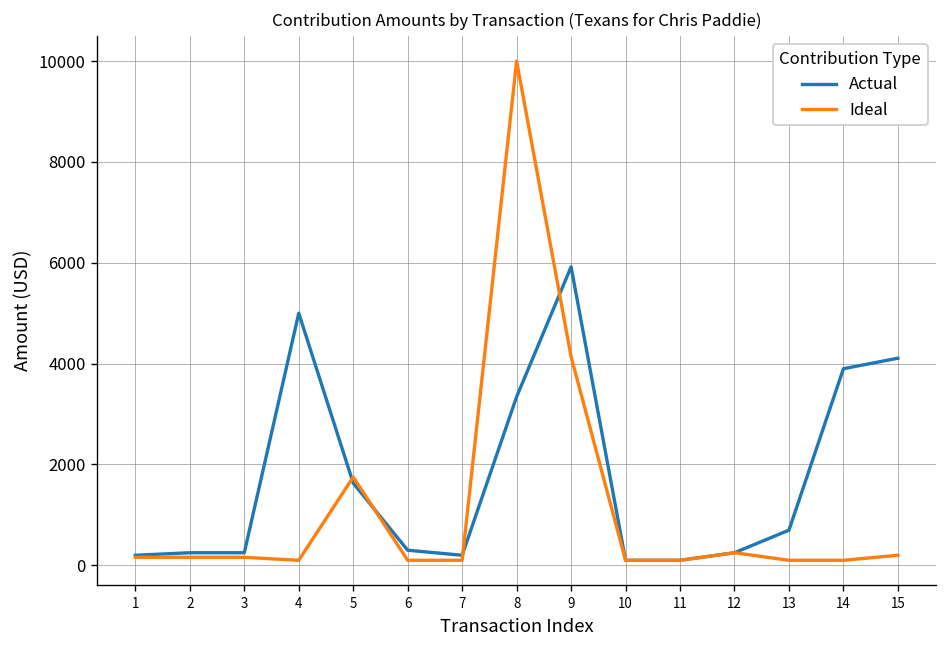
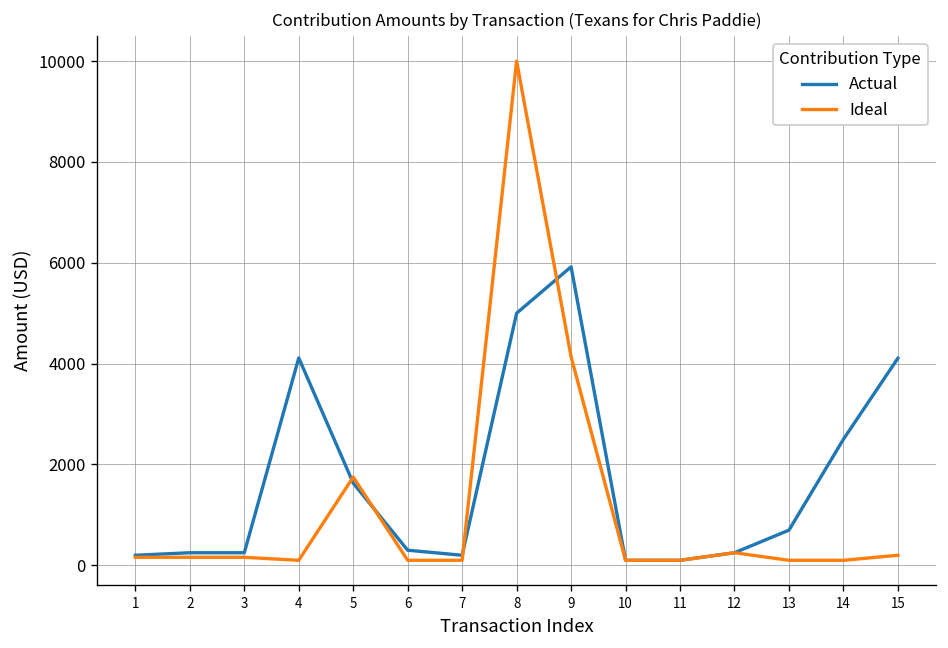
  {
    "Actual": {
      "2": 300,
      "3": 300,
-     "4": 5000,
+     "4": 4100,
      "5": 1600,
      "6": 300,
      "7": 200,
-     "8": 3300,
+     "8": 5000,
      "9": 5900,
      "13": 700,
-     "14": 3900,
+     "14": 2500,
      "15": 4100
    },
    "Ideal": {
      "2": 200,
      "3": 200,
      "4": 100,
      "5": 1800,
      "6": 100,
      "7": 100,
      "8": 10000,
      "9": 4100,
      "13": 100,
      "14": 100,
      "15": 200
    }
  }
